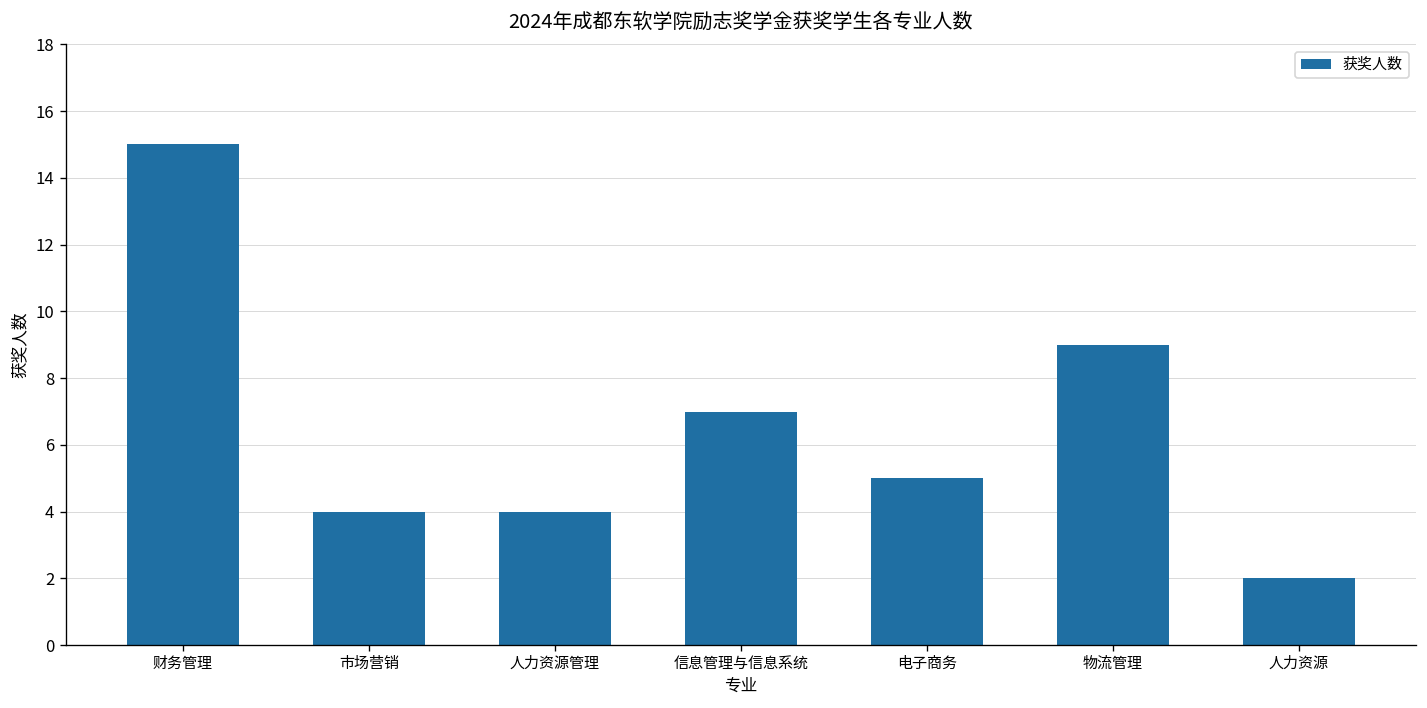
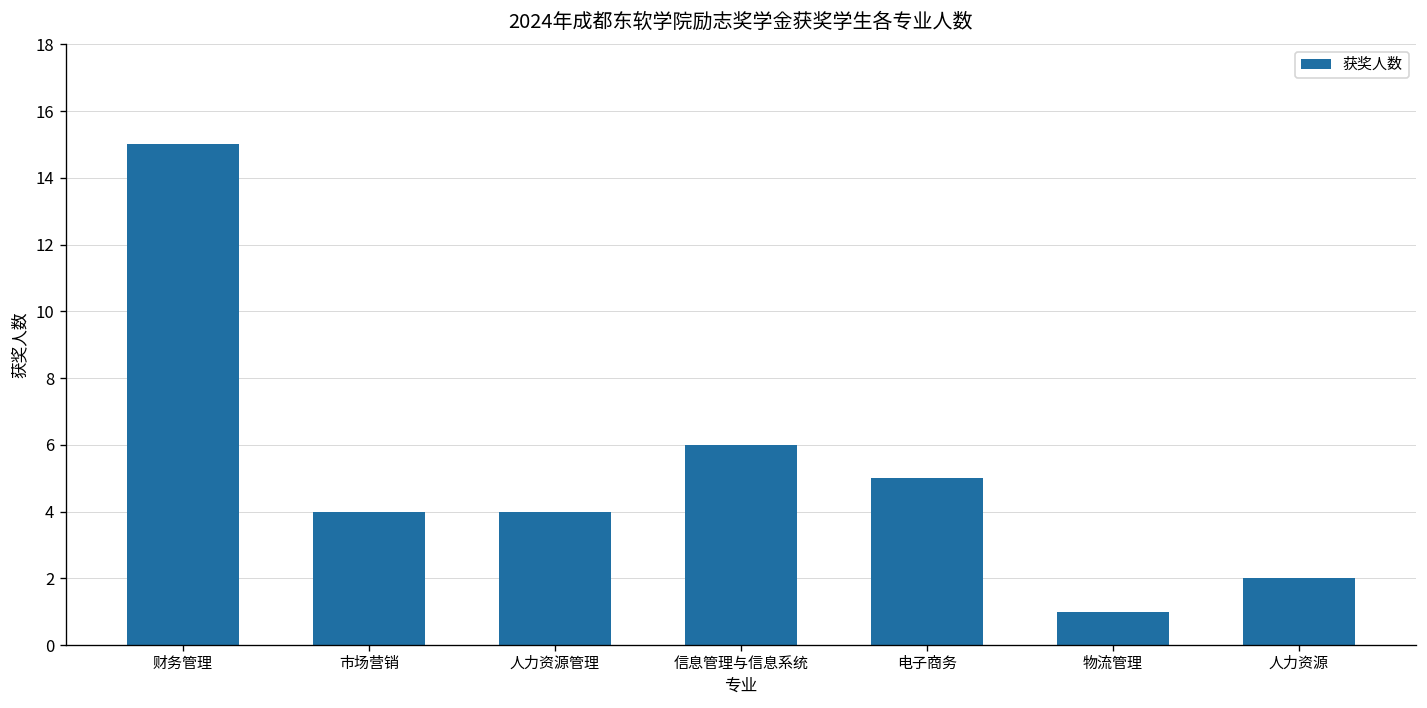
  {
    "财务管理": 15,
    "市场营销": 4,
    "人力资源管理": 4,
-   "信息管理与信息系统": 7,
+   "信息管理与信息系统": 6,
    "电子商务": 5,
-   "物流管理": 9,
+   "物流管理": 1,
    "人力资源": 2
  }
